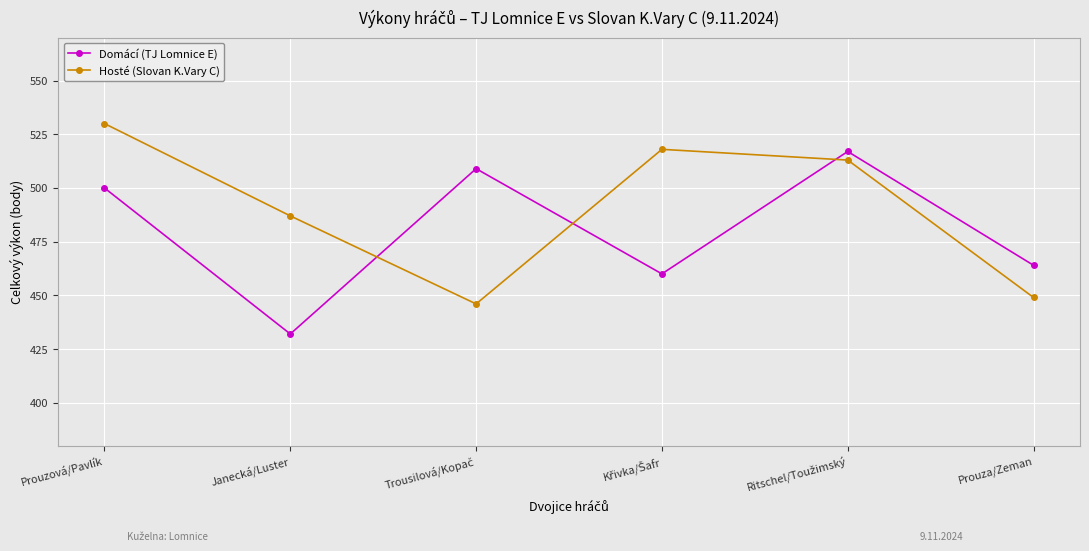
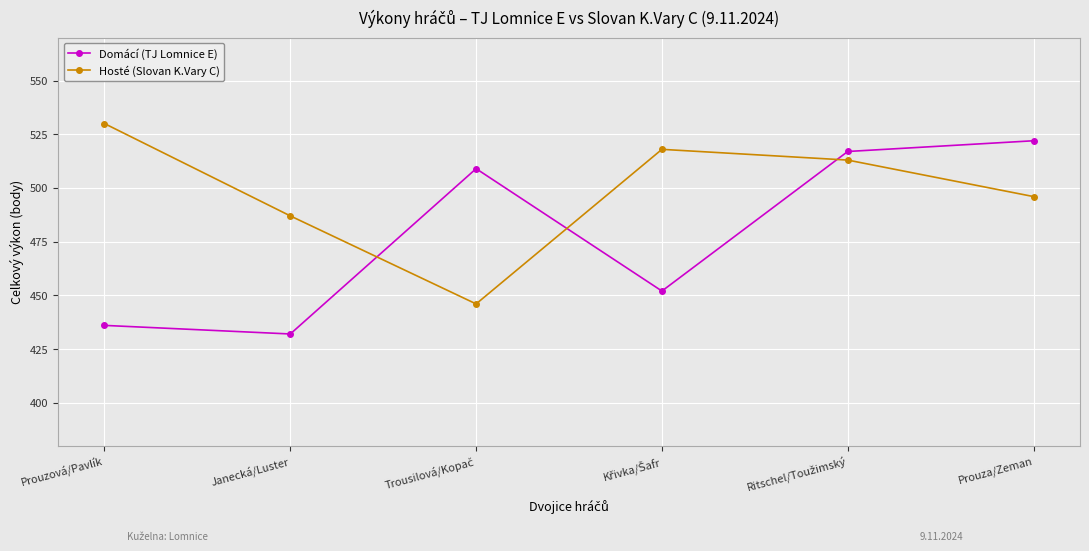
  {
    "Domácí (TJ Lomnice E)": {
-     "Prouzová/Pavlík": 500,
+     "Prouzová/Pavlík": 436,
      "Janecká/Luster": 432,
      "Trousilová/Kopač": 509,
-     "Křivka/Šafr": 460,
+     "Křivka/Šafr": 452,
      "Ritschel/Toužimský": 517,
-     "Prouza/Zeman": 464
+     "Prouza/Zeman": 522
    },
    "Hosté (Slovan K.Vary C)": {
      "Prouzová/Pavlík": 530,
      "Janecká/Luster": 487,
      "Trousilová/Kopač": 446,
      "Křivka/Šafr": 518,
      "Ritschel/Toužimský": 513,
-     "Prouza/Zeman": 449
+     "Prouza/Zeman": 496
    }
  }
